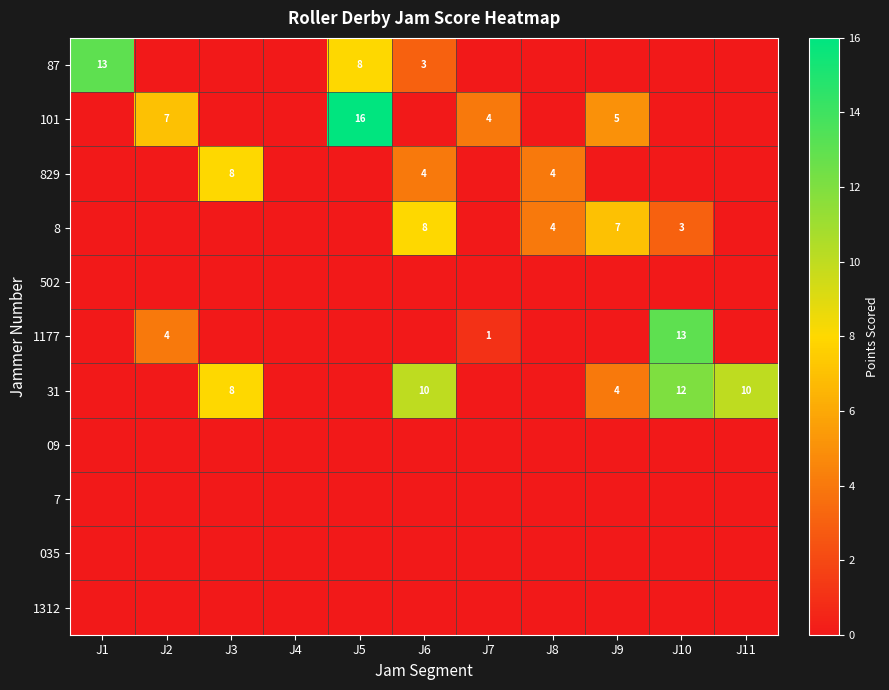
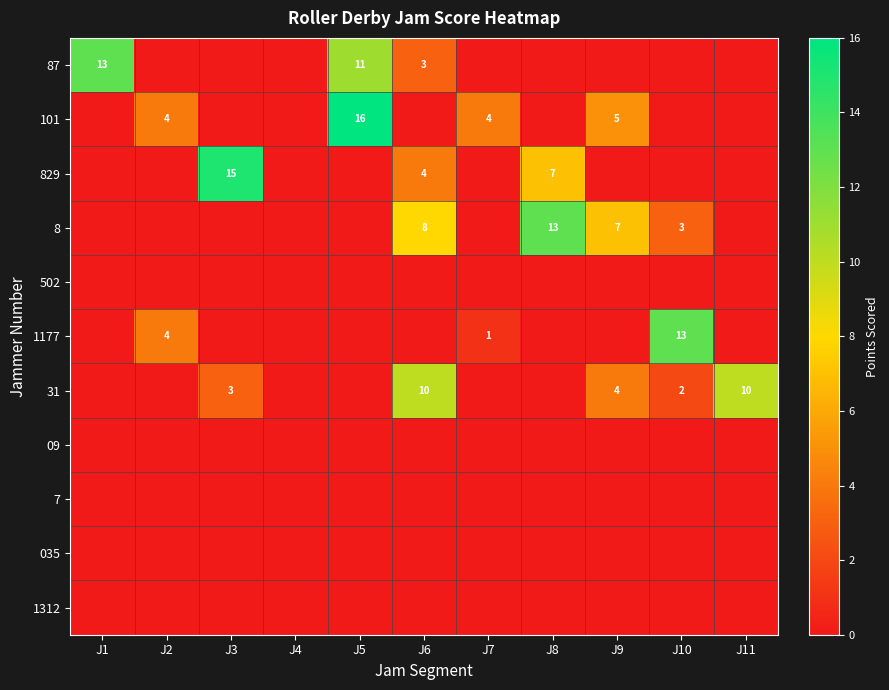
  {
    "87": {
      "J1": 13,
-     "J5": 8,
+     "J5": 11,
      "J6": 3
    },
    "101": {
-     "J2": 7,
+     "J2": 4,
      "J5": 16,
      "J7": 4,
      "J9": 5
    },
    "829": {
-     "J3": 8,
+     "J3": 15,
      "J6": 4,
-     "J8": 4
+     "J8": 7
    },
    "8": {
      "J6": 8,
-     "J8": 4,
+     "J8": 13,
      "J9": 7,
      "J10": 3
    },
    "1177": {
      "J2": 4,
      "J7": 1,
      "J10": 13
    },
    "31": {
-     "J3": 8,
+     "J3": 3,
      "J6": 10,
      "J9": 4,
-     "J10": 12,
+     "J10": 2,
      "J11": 10
    }
  }
